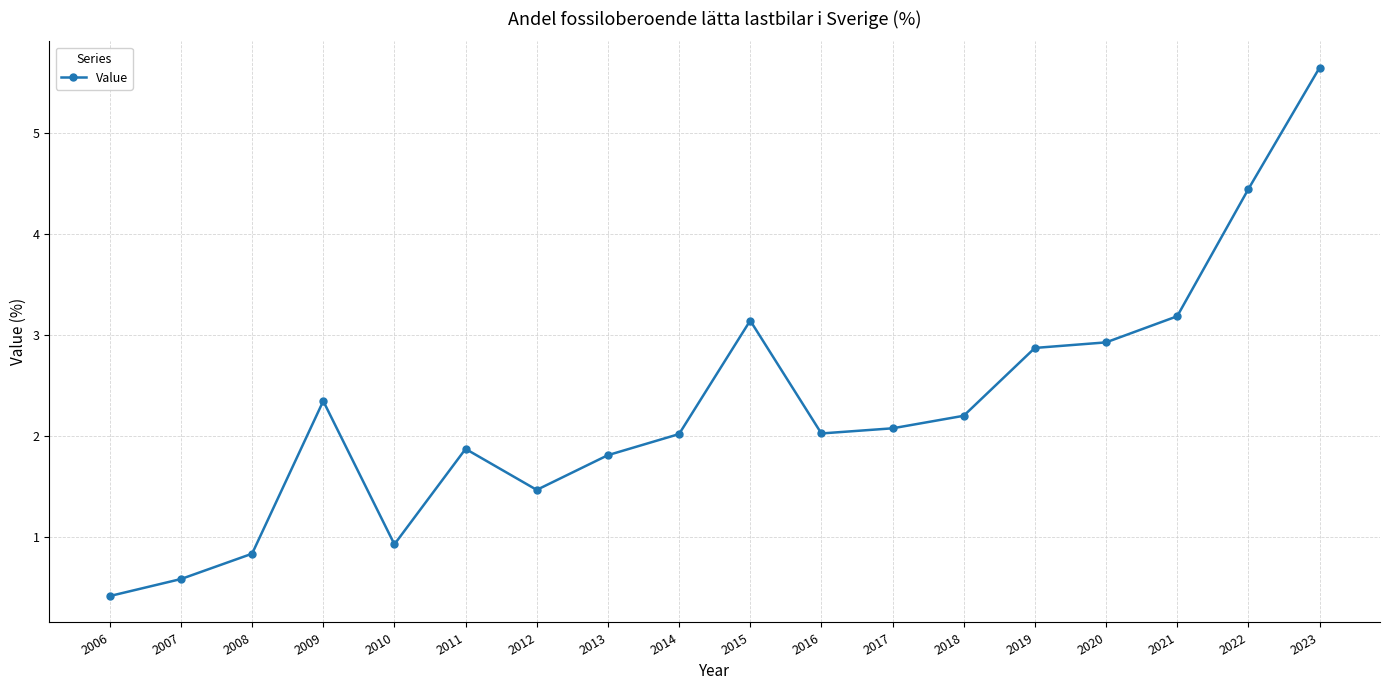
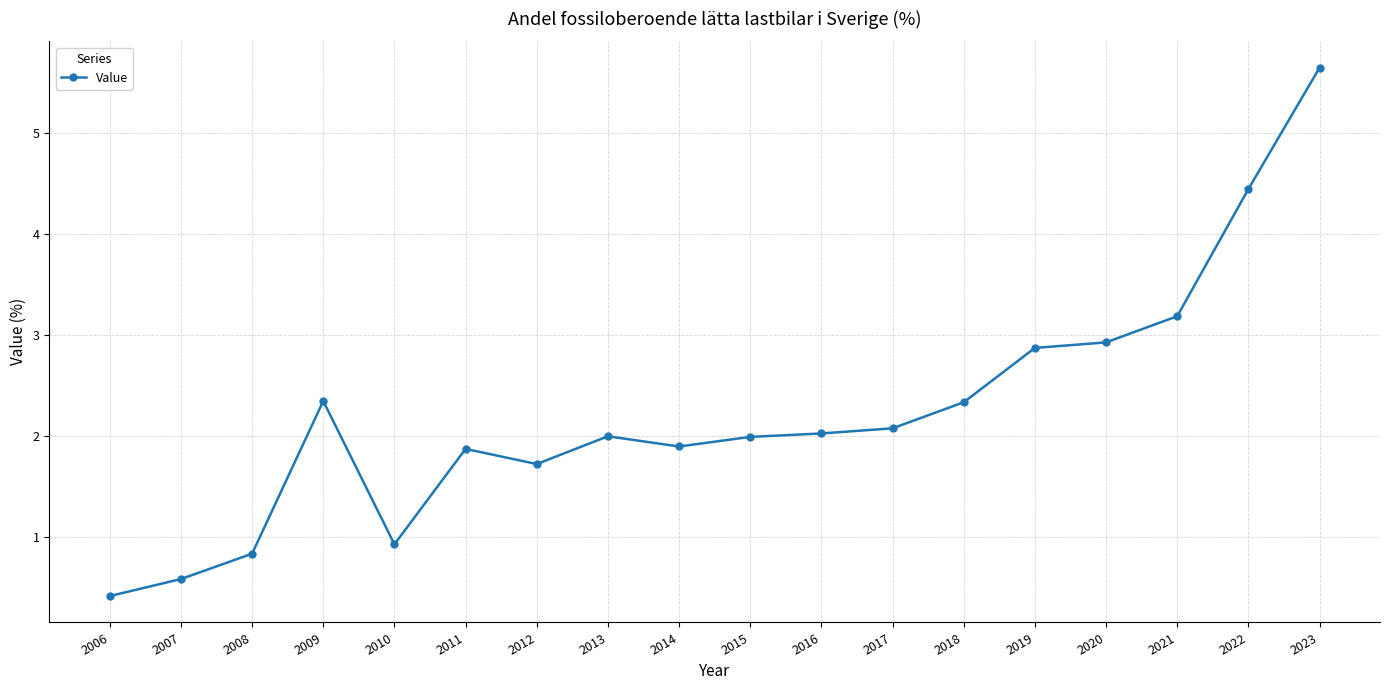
  {
    "2006": 0.42,
    "2007": 0.59,
    "2008": 0.84,
    "2009": 2.35,
    "2010": 0.93,
    "2011": 1.87,
-   "2012": 1.47,
-   "2013": 1.81,
-   "2014": 2.02,
-   "2015": 3.15,
+   "2012": 1.72,
+   "2013": 2.00,
+   "2014": 1.90,
+   "2015": 1.99,
    "2016": 2.03,
    "2017": 2.08,
-   "2018": 2.20,
+   "2018": 2.34,
    "2019": 2.87,
    "2020": 2.93,
    "2021": 3.19,
    "2022": 4.45,
    "2023": 5.65
  }
